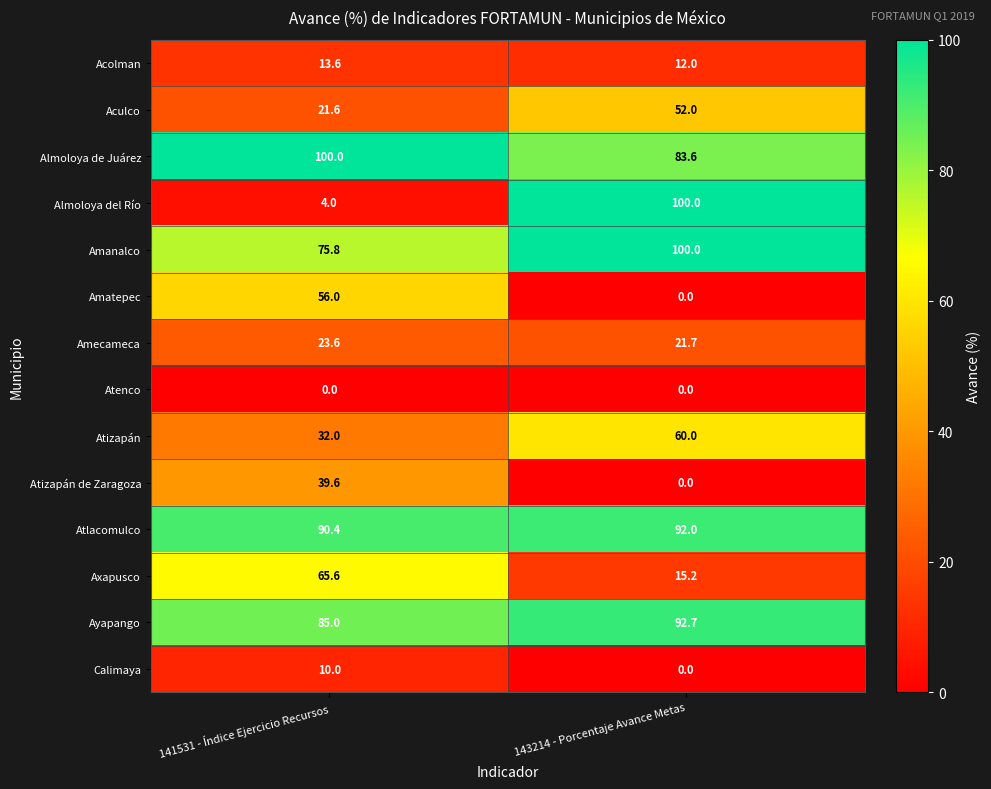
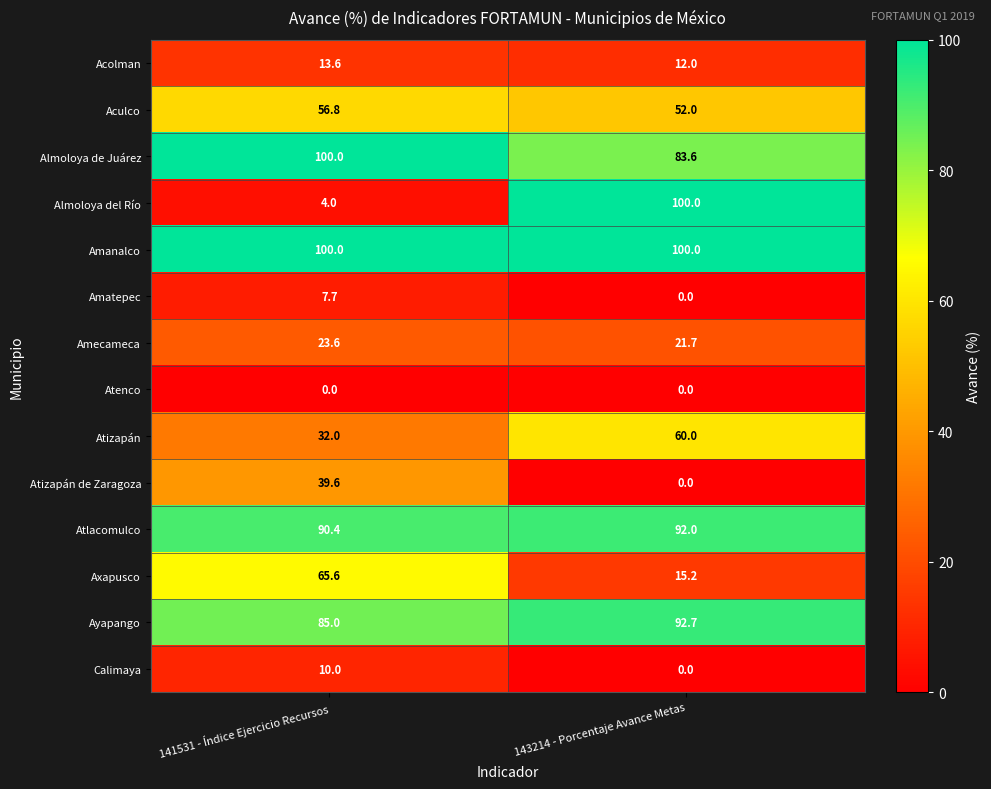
  {
    "Acolman": {
      "141531 - Índice Ejercicio Recursos": 13.6,
      "143214 - Porcentaje Avance Metas": 12.0
    },
    "Aculco": {
-     "141531 - Índice Ejercicio Recursos": 21.6,
+     "141531 - Índice Ejercicio Recursos": 56.8,
      "143214 - Porcentaje Avance Metas": 52.0
    },
    "Almoloya de Juárez": {
      "141531 - Índice Ejercicio Recursos": 100.0,
      "143214 - Porcentaje Avance Metas": 83.6
    },
    "Almoloya del Río": {
      "141531 - Índice Ejercicio Recursos": 4.0,
      "143214 - Porcentaje Avance Metas": 100.0
    },
    "Amanalco": {
-     "141531 - Índice Ejercicio Recursos": 75.8,
+     "141531 - Índice Ejercicio Recursos": 100.0,
      "143214 - Porcentaje Avance Metas": 100.0
    },
    "Amatepec": {
-     "141531 - Índice Ejercicio Recursos": 56.0,
+     "141531 - Índice Ejercicio Recursos": 7.7,
      "143214 - Porcentaje Avance Metas": 0.0
    },
    "Amecameca": {
      "141531 - Índice Ejercicio Recursos": 23.6,
      "143214 - Porcentaje Avance Metas": 21.7
    },
    "Atenco": {
      "141531 - Índice Ejercicio Recursos": 0.0,
      "143214 - Porcentaje Avance Metas": 0.0
    },
    "Atizapán": {
      "141531 - Índice Ejercicio Recursos": 32.0,
      "143214 - Porcentaje Avance Metas": 60.0
    },
    "Atizapán de Zaragoza": {
      "141531 - Índice Ejercicio Recursos": 39.6,
      "143214 - Porcentaje Avance Metas": 0.0
    },
    "Atlacomulco": {
      "141531 - Índice Ejercicio Recursos": 90.4,
      "143214 - Porcentaje Avance Metas": 92.0
    },
    "Axapusco": {
      "141531 - Índice Ejercicio Recursos": 65.6,
      "143214 - Porcentaje Avance Metas": 15.2
    },
    "Ayapango": {
      "141531 - Índice Ejercicio Recursos": 85.0,
      "143214 - Porcentaje Avance Metas": 92.7
    },
    "Calimaya": {
      "141531 - Índice Ejercicio Recursos": 10.0,
      "143214 - Porcentaje Avance Metas": 0.0
    }
  }
